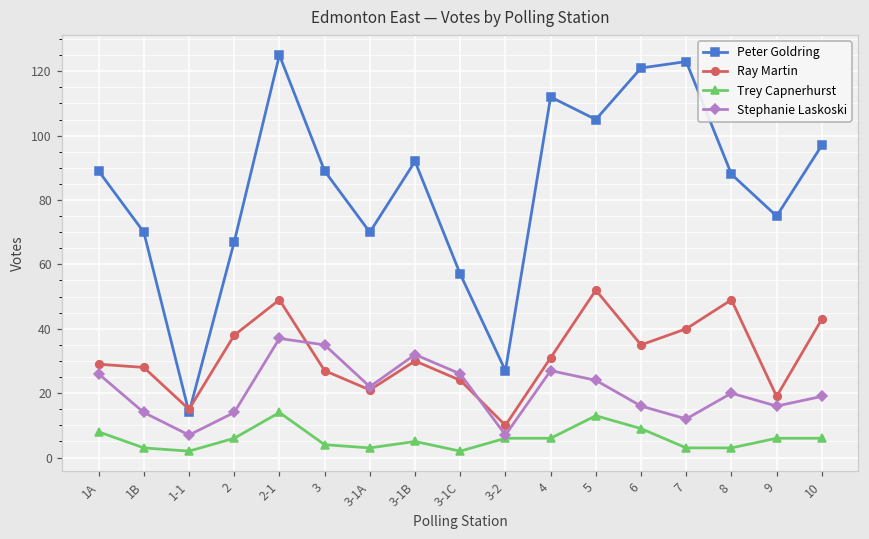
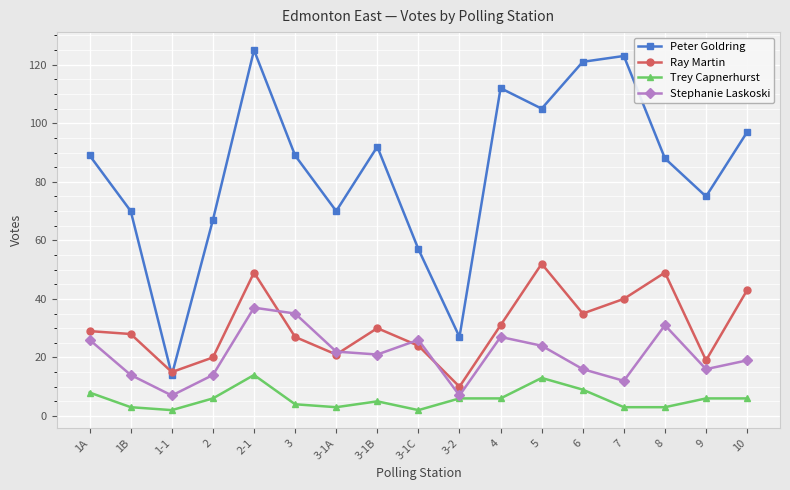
  {
    "Peter Goldring": {
      "1A": 89,
      "1B": 70,
      "1-1": 14,
      "2": 67,
      "2-1": 125,
      "3": 89,
      "3-1A": 70,
      "3-1B": 92,
      "3-1C": 57,
      "3-2": 27,
      "4": 112,
      "5": 105,
      "6": 121,
      "7": 123,
      "8": 88,
      "9": 75,
      "10": 97
    },
    "Ray Martin": {
      "1A": 29,
      "1B": 28,
      "1-1": 15,
-     "2": 38,
+     "2": 20,
      "2-1": 49,
      "3": 27,
      "3-1A": 21,
      "3-1B": 30,
      "3-1C": 24,
      "3-2": 10,
      "4": 31,
      "5": 52,
      "6": 35,
      "7": 40,
      "8": 49,
      "9": 19,
      "10": 43
    },
    "Trey Capnerhurst": {
      "1A": 8,
      "1B": 3,
      "1-1": 2,
      "2": 6,
      "2-1": 14,
      "3": 4,
      "3-1A": 3,
      "3-1B": 5,
      "3-1C": 2,
      "3-2": 6,
      "4": 6,
      "5": 13,
      "6": 9,
      "7": 3,
      "8": 3,
      "9": 6,
      "10": 6
    },
    "Stephanie Laskoski": {
      "1A": 26,
      "1B": 14,
      "1-1": 7,
      "2": 14,
      "2-1": 37,
      "3": 35,
      "3-1A": 22,
-     "3-1B": 32,
+     "3-1B": 21,
      "3-1C": 26,
      "3-2": 7,
      "4": 27,
      "5": 24,
      "6": 16,
      "7": 12,
-     "8": 20,
+     "8": 31,
      "9": 16,
      "10": 19
    }
  }
